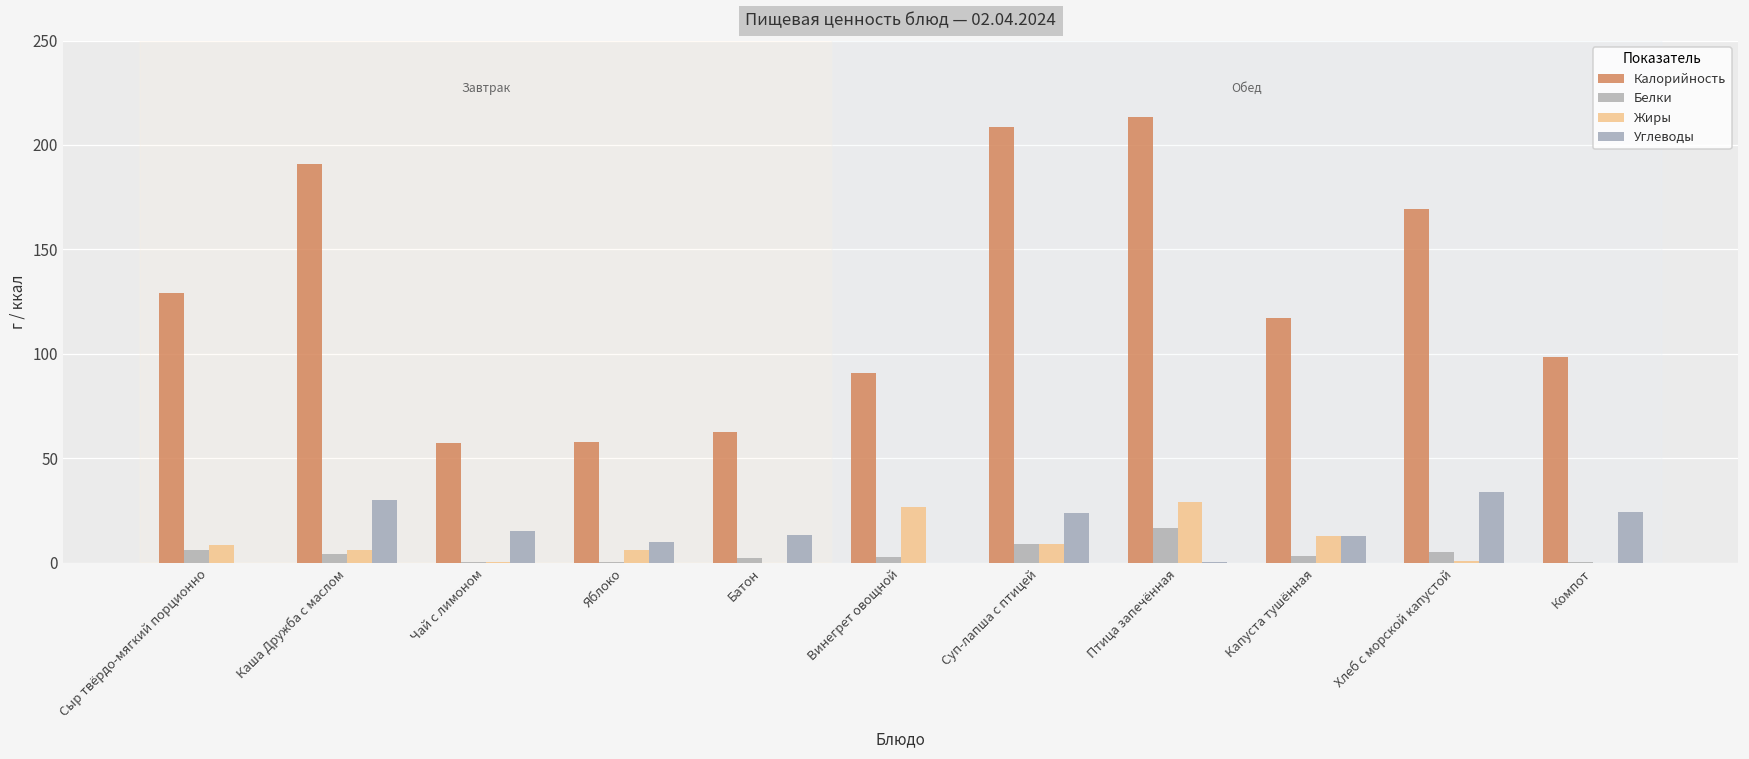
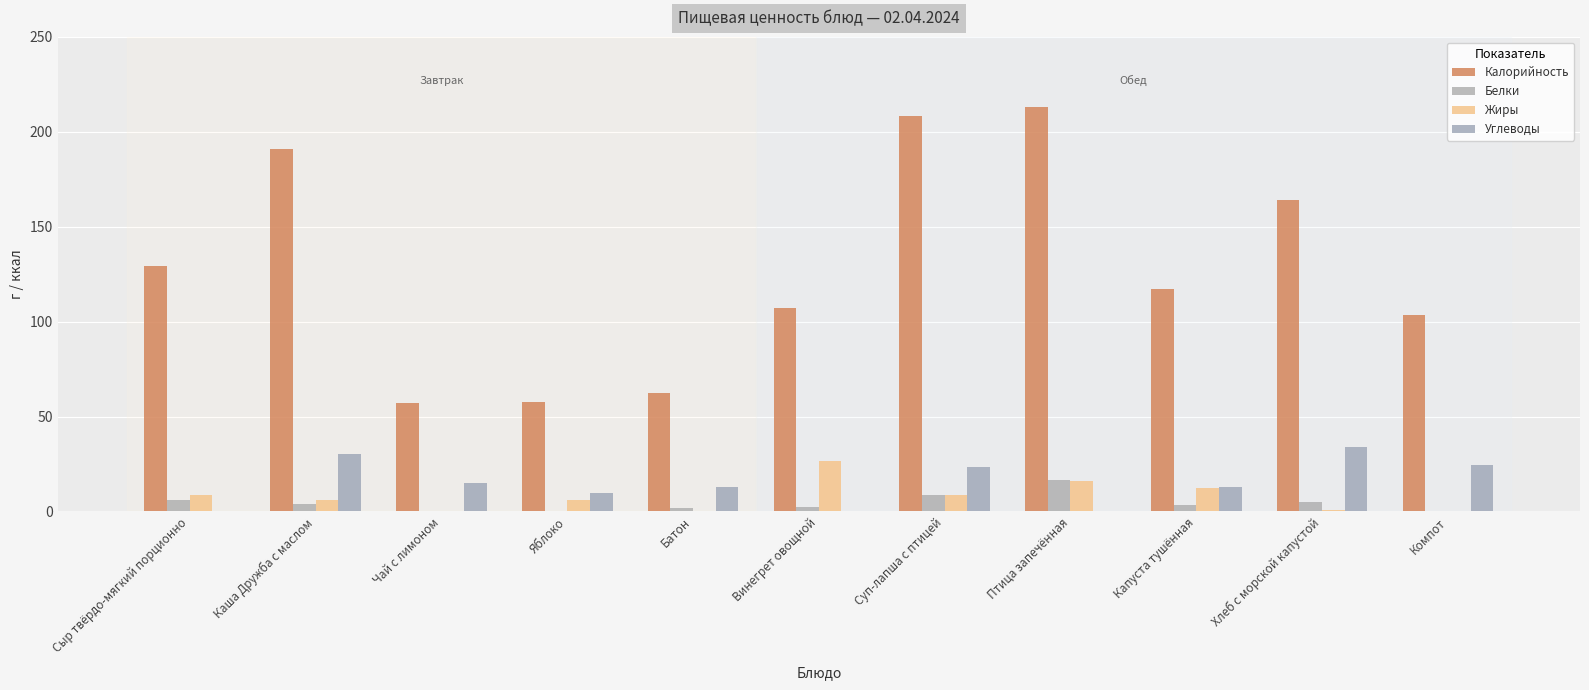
  {
    "Калорийность": {
      "Сыр твёрдо-мягкий порционно": 129,
      "Каша Дружба с маслом": 191,
      "Чай с лимоном": 57,
      "Яблоко": 58,
      "Батон": 63,
-     "Винегрет овощной": 91,
+     "Винегрет овощной": 107,
      "Суп-лапша с птицей": 208,
      "Птица запечённая": 213,
      "Капуста тушённая": 117,
-     "Хлеб с морской капустой": 169,
-     "Компот": 99
+     "Хлеб с морской капустой": 164,
+     "Компот": 104
    },
    "Жиры": {
      "Сыр твёрдо-мягкий порционно": 9,
      "Каша Дружба с маслом": 6,
      "Яблоко": 6,
      "Батон": 0,
      "Винегрет овощной": 27,
      "Суп-лапша с птицей": 9,
-     "Птица запечённая": 29,
+     "Птица запечённая": 16,
      "Капуста тушённая": 13,
      "Компот": 0
    }
  }
